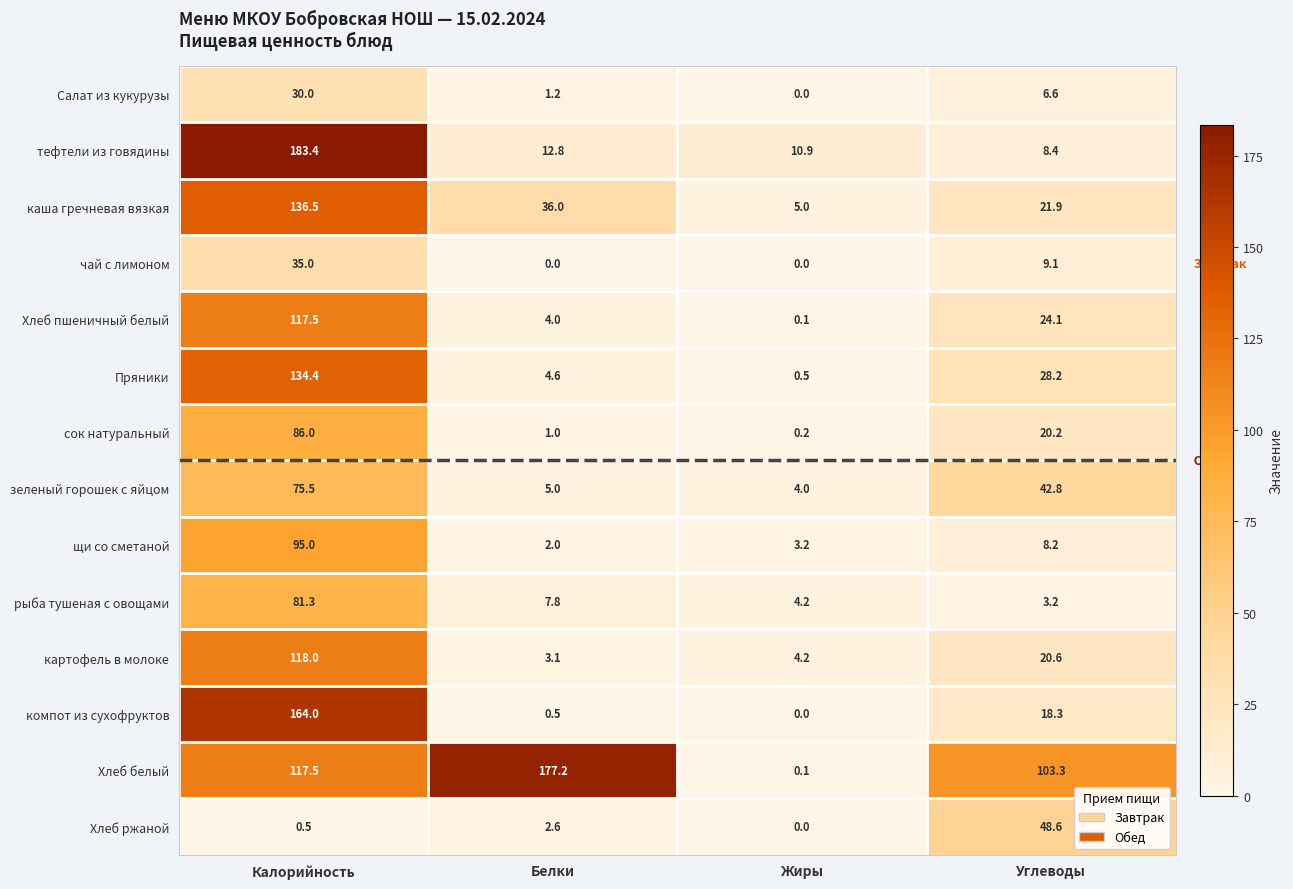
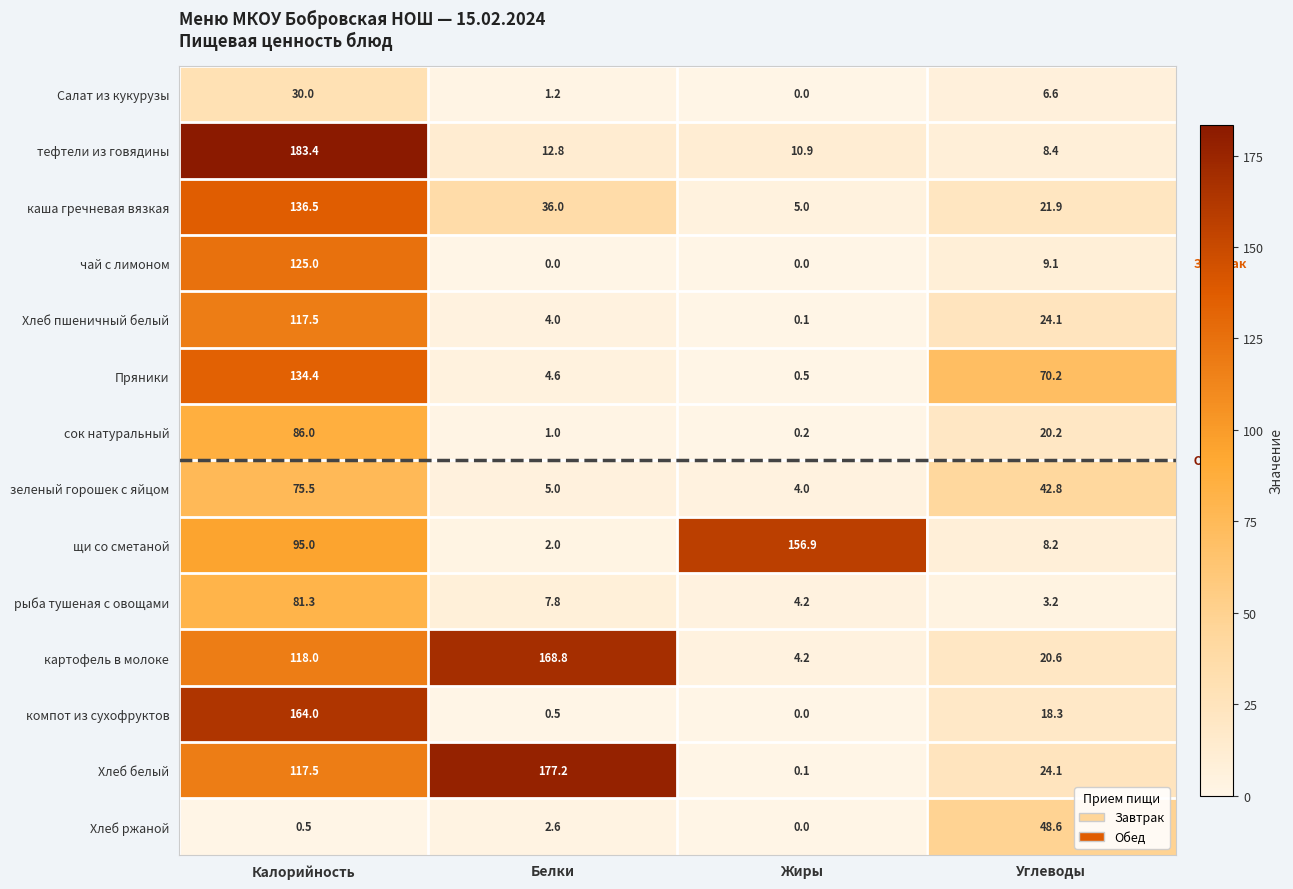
  {
    "Салат из кукурузы": {
      "Калорийность": 30.0,
      "Белки": 1.2,
      "Жиры": 0.0,
      "Углеводы": 6.6
    },
    "тефтели из говядины": {
      "Калорийность": 183.4,
      "Белки": 12.8,
      "Жиры": 10.9,
      "Углеводы": 8.4
    },
    "каша гречневая вязкая": {
      "Калорийность": 136.5,
      "Белки": 36.0,
      "Жиры": 5.0,
      "Углеводы": 21.9
    },
    "чай с лимоном": {
-     "Калорийность": 35.0,
+     "Калорийность": 125.0,
      "Белки": 0.0,
      "Жиры": 0.0,
      "Углеводы": 9.1
    },
    "Хлеб пшеничный белый": {
      "Калорийность": 117.5,
      "Белки": 4.0,
      "Жиры": 0.1,
      "Углеводы": 24.1
    },
    "Пряники": {
      "Калорийность": 134.4,
      "Белки": 4.6,
      "Жиры": 0.5,
-     "Углеводы": 28.2
+     "Углеводы": 70.2
    },
    "сок натуральный": {
      "Калорийность": 86.0,
      "Белки": 1.0,
      "Жиры": 0.2,
      "Углеводы": 20.2
    },
    "зеленый горошек с яйцом": {
      "Калорийность": 75.5,
      "Белки": 5.0,
      "Жиры": 4.0,
      "Углеводы": 42.8
    },
    "щи со сметаной": {
      "Калорийность": 95.0,
      "Белки": 2.0,
-     "Жиры": 3.2,
+     "Жиры": 156.9,
      "Углеводы": 8.2
    },
    "рыба тушеная с овощами": {
      "Калорийность": 81.3,
      "Белки": 7.8,
      "Жиры": 4.2,
      "Углеводы": 3.2
    },
    "картофель в молоке": {
      "Калорийность": 118.0,
-     "Белки": 3.1,
+     "Белки": 168.8,
      "Жиры": 4.2,
      "Углеводы": 20.6
    },
    "компот из сухофруктов": {
      "Калорийность": 164.0,
      "Белки": 0.5,
      "Жиры": 0.0,
      "Углеводы": 18.3
    },
    "Хлеб белый": {
      "Калорийность": 117.5,
      "Белки": 177.2,
      "Жиры": 0.1,
-     "Углеводы": 103.3
+     "Углеводы": 24.1
    },
    "Хлеб ржаной": {
      "Калорийность": 0.5,
      "Белки": 2.6,
      "Жиры": 0.0,
      "Углеводы": 48.6
    }
  }
